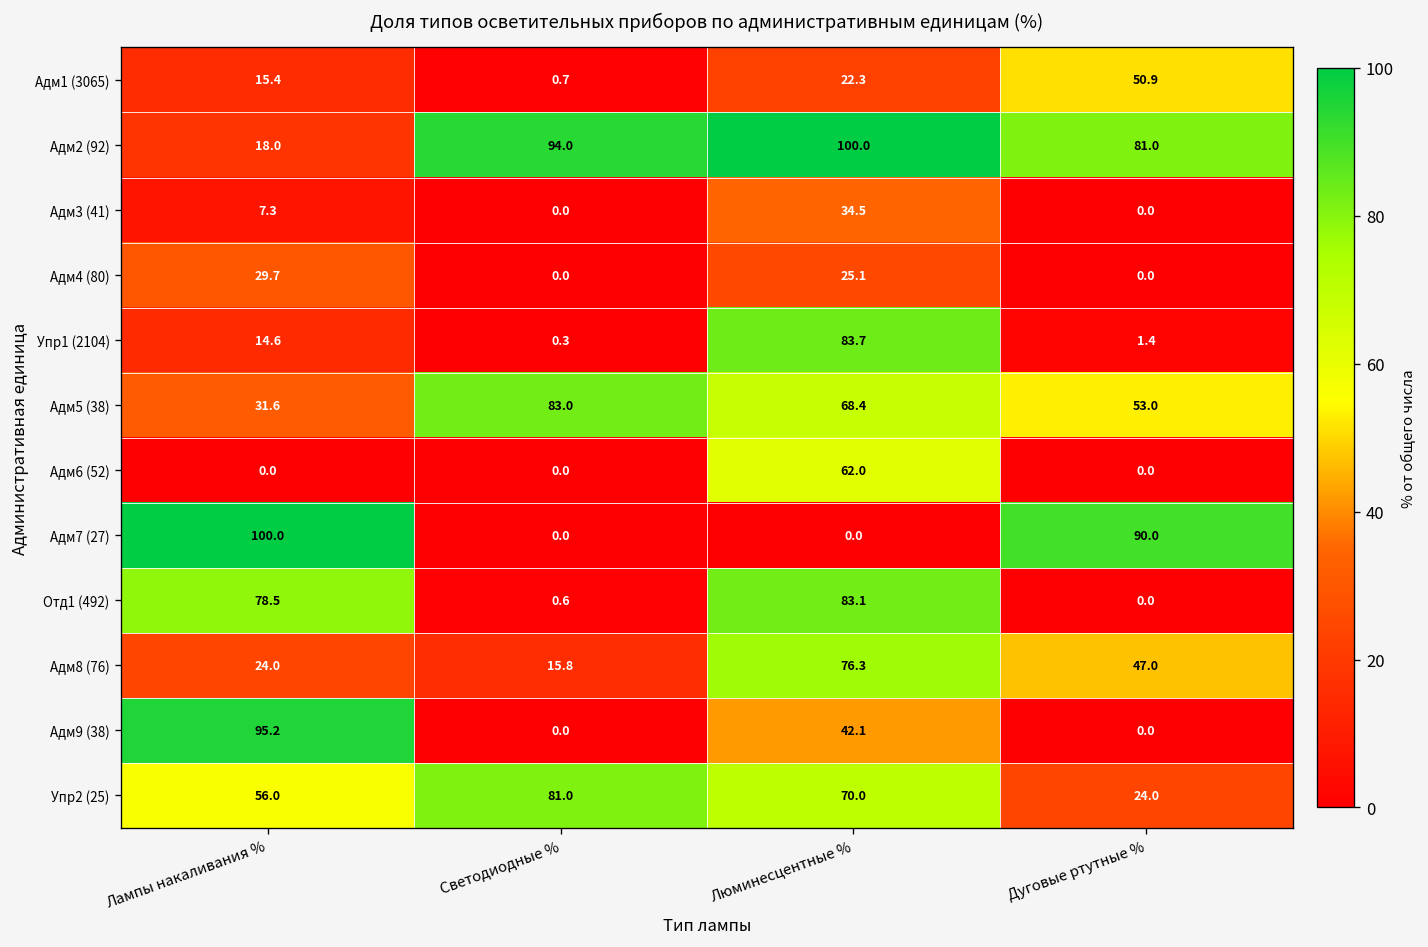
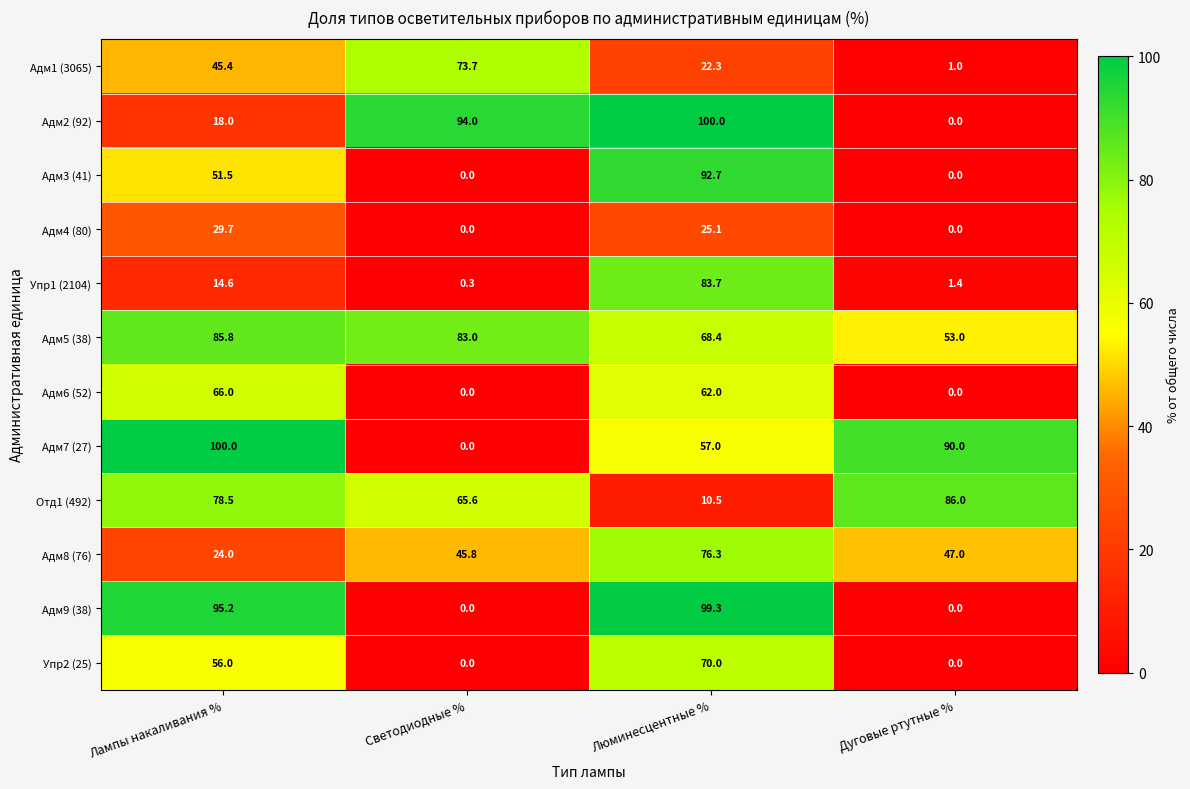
  {
    "Адм1 (3065)": {
-     "Лампы накаливания %": 15.4,
-     "Светодиодные %": 0.7,
+     "Лампы накаливания %": 45.4,
+     "Светодиодные %": 73.7,
      "Люминесцентные %": 22.3,
-     "Дуговые ртутные %": 50.9
+     "Дуговые ртутные %": 1.0
    },
    "Адм2 (92)": {
      "Лампы накаливания %": 18.0,
      "Светодиодные %": 94.0,
      "Люминесцентные %": 100.0,
-     "Дуговые ртутные %": 81.0
+     "Дуговые ртутные %": 0.0
    },
    "Адм3 (41)": {
-     "Лампы накаливания %": 7.3,
+     "Лампы накаливания %": 51.5,
      "Светодиодные %": 0.0,
-     "Люминесцентные %": 34.5,
+     "Люминесцентные %": 92.7,
      "Дуговые ртутные %": 0.0
    },
    "Адм4 (80)": {
      "Лампы накаливания %": 29.7,
      "Светодиодные %": 0.0,
      "Люминесцентные %": 25.1,
      "Дуговые ртутные %": 0.0
    },
    "Упр1 (2104)": {
      "Лампы накаливания %": 14.6,
      "Светодиодные %": 0.3,
      "Люминесцентные %": 83.7,
      "Дуговые ртутные %": 1.4
    },
    "Адм5 (38)": {
-     "Лампы накаливания %": 31.6,
+     "Лампы накаливания %": 85.8,
      "Светодиодные %": 83.0,
      "Люминесцентные %": 68.4,
      "Дуговые ртутные %": 53.0
    },
    "Адм6 (52)": {
-     "Лампы накаливания %": 0.0,
+     "Лампы накаливания %": 66.0,
      "Светодиодные %": 0.0,
      "Люминесцентные %": 62.0,
      "Дуговые ртутные %": 0.0
    },
    "Адм7 (27)": {
      "Лампы накаливания %": 100.0,
      "Светодиодные %": 0.0,
-     "Люминесцентные %": 0.0,
+     "Люминесцентные %": 57.0,
      "Дуговые ртутные %": 90.0
    },
    "Отд1 (492)": {
      "Лампы накаливания %": 78.5,
-     "Светодиодные %": 0.6,
-     "Люминесцентные %": 83.1,
-     "Дуговые ртутные %": 0.0
+     "Светодиодные %": 65.6,
+     "Люминесцентные %": 10.5,
+     "Дуговые ртутные %": 86.0
    },
    "Адм8 (76)": {
      "Лампы накаливания %": 24.0,
-     "Светодиодные %": 15.8,
+     "Светодиодные %": 45.8,
      "Люминесцентные %": 76.3,
      "Дуговые ртутные %": 47.0
    },
    "Адм9 (38)": {
      "Лампы накаливания %": 95.2,
      "Светодиодные %": 0.0,
-     "Люминесцентные %": 42.1,
+     "Люминесцентные %": 99.3,
      "Дуговые ртутные %": 0.0
    },
    "Упр2 (25)": {
      "Лампы накаливания %": 56.0,
-     "Светодиодные %": 81.0,
+     "Светодиодные %": 0.0,
      "Люминесцентные %": 70.0,
-     "Дуговые ртутные %": 24.0
+     "Дуговые ртутные %": 0.0
    }
  }
